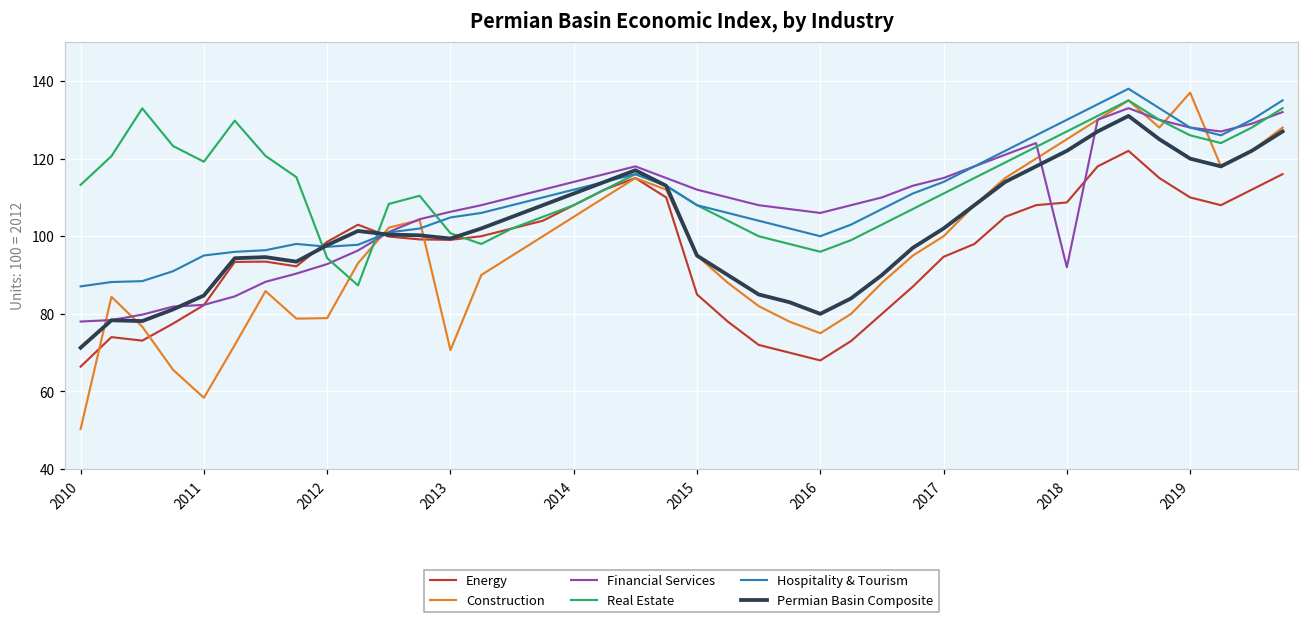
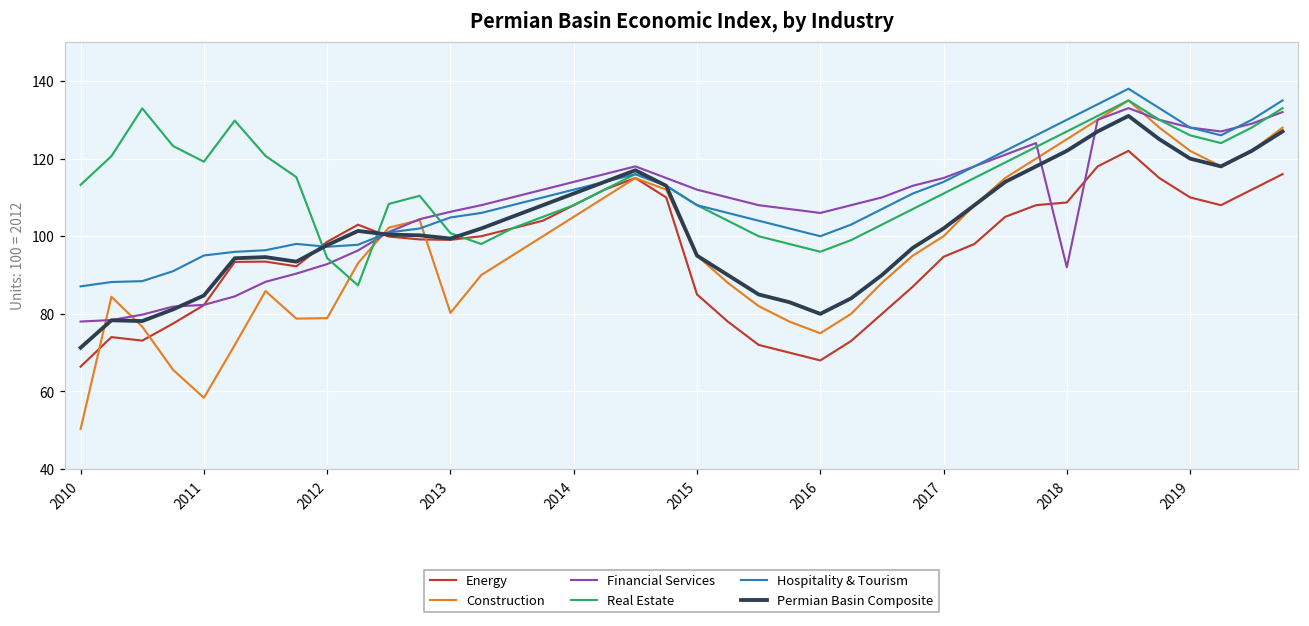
  {
    "Energy": {
      "2010": 66,
      "2012": 99,
      "2015": 85,
      "2016": 68,
      "2017": 95,
      "2018": 109,
      "2019": 110
    },
    "Construction": {
      "2010": 50,
      "2011": 58,
      "2012": 79,
-     "2013": 71,
+     "2013": 80,
      "2014": 105,
      "2016": 75,
      "2017": 100,
      "2018": 125,
-     "2019": 137
+     "2019": 122
    },
    "Financial Services": {
      "2010": 78,
      "2012": 93,
      "2013": 106,
      "2014": 114,
      "2015": 112,
      "2016": 106,
      "2017": 115,
      "2018": 92
    },
    "Real Estate": {
      "2010": 113,
      "2011": 119,
      "2012": 94,
      "2013": 101,
      "2016": 96,
      "2017": 111,
      "2018": 127,
      "2019": 126
    },
    "Hospitality & Tourism": {
      "2010": 87,
      "2011": 95,
      "2013": 105,
      "2014": 112,
      "2016": 100,
      "2017": 114,
      "2018": 130
    },
    "Permian Basin Composite": {
      "2010": 71,
      "2011": 85,
      "2014": 111,
      "2016": 80,
      "2017": 102,
      "2018": 122,
      "2019": 120
    }
  }
